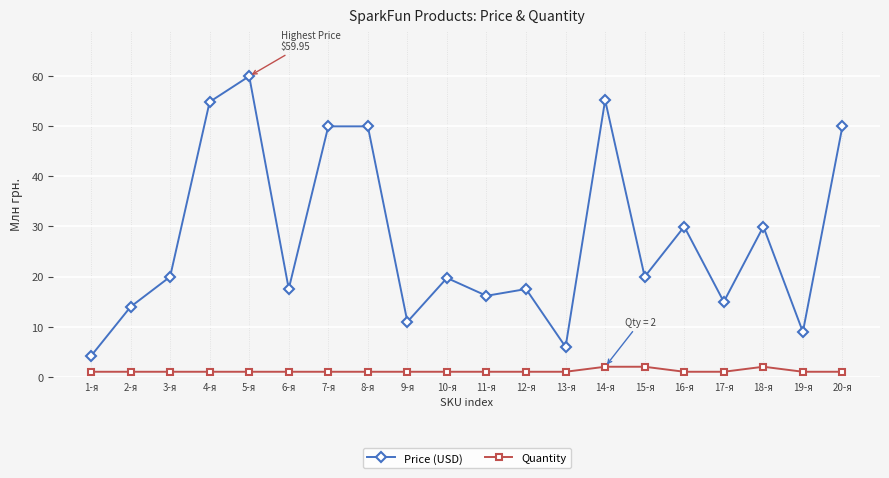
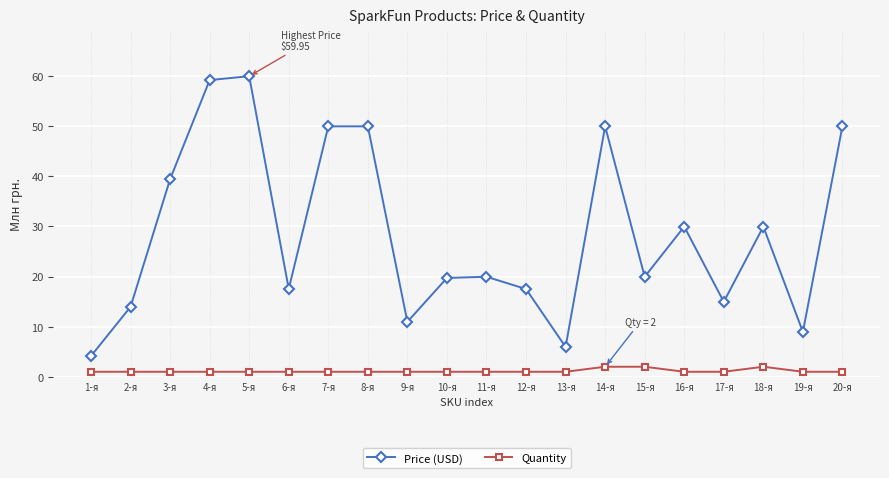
  {
    "Price (USD)": {
      "1-я": 4,
      "2-я": 14,
-     "3-я": 20,
-     "4-я": 55,
+     "3-я": 39,
+     "4-я": 59,
      "6-я": 18,
      "7-я": 50,
      "8-я": 50,
      "9-я": 11,
      "10-я": 20,
-     "11-я": 16,
+     "11-я": 20,
      "12-я": 18,
      "13-я": 6,
-     "14-я": 55,
+     "14-я": 50,
      "15-я": 20,
      "16-я": 30,
      "17-я": 15,
      "18-я": 30,
      "19-я": 9,
      "20-я": 50
    },
    "Quantity": {
      "15-я": 2
    }
  }
